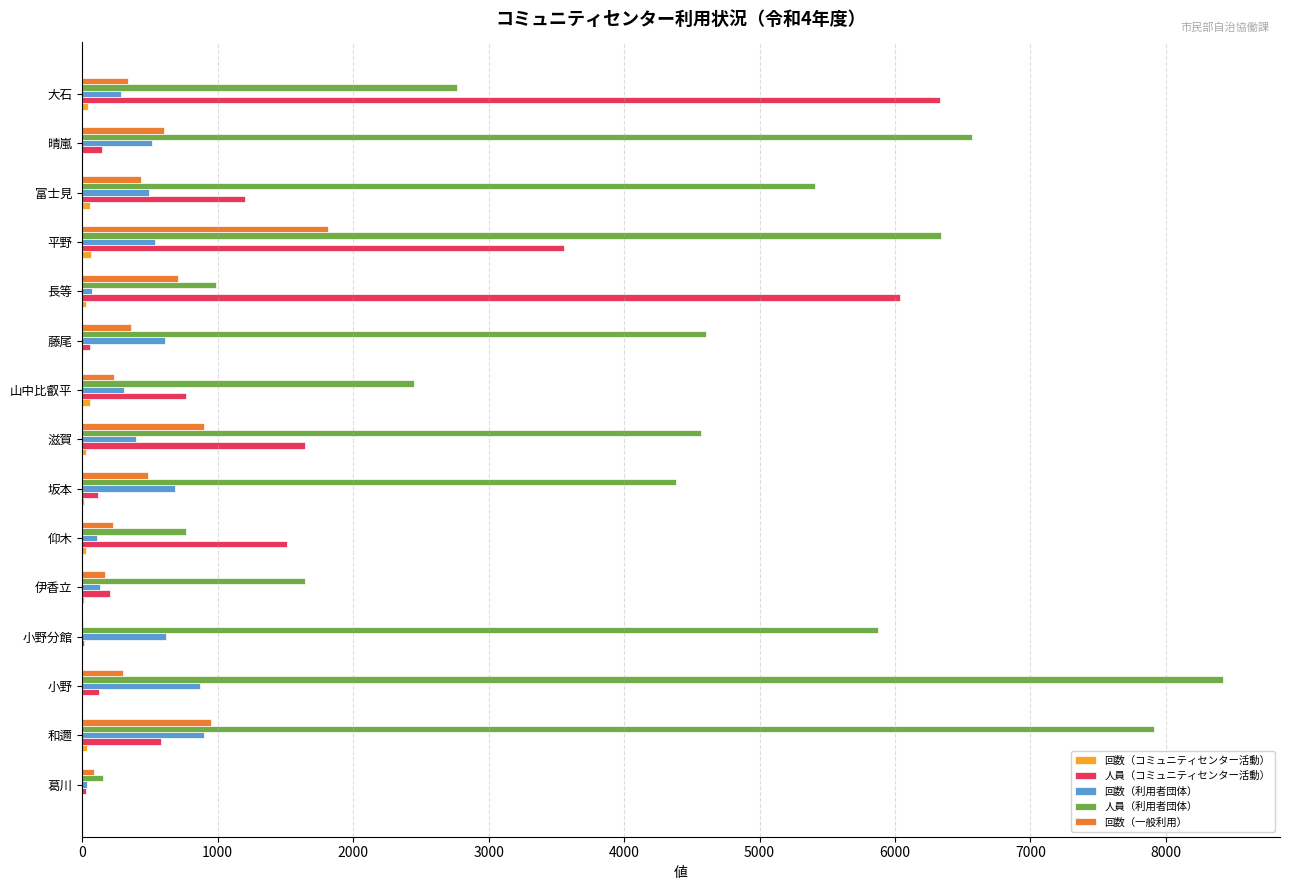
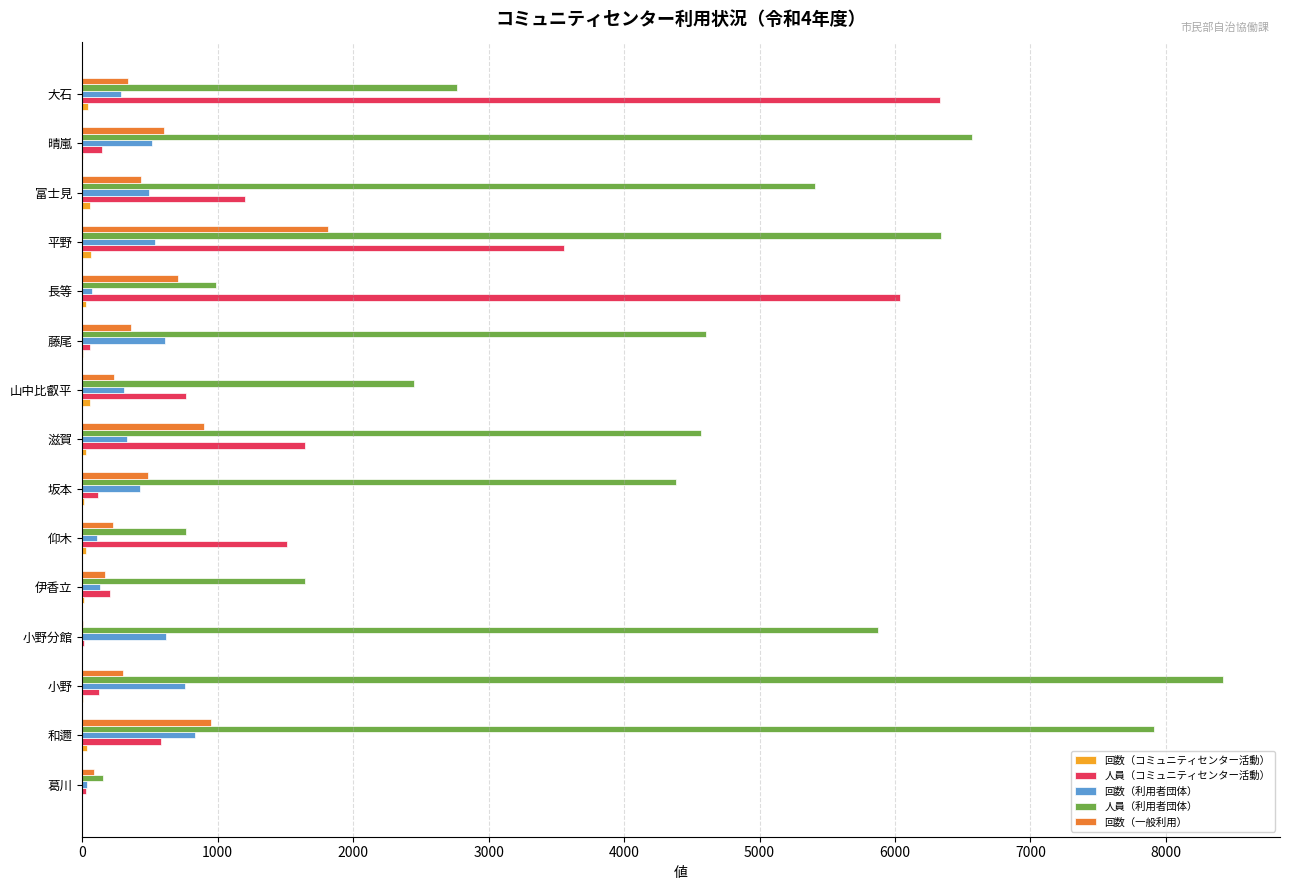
  {
    "人員（コミュニティセンター活動）": {
      "大石": 6330,
      "晴嵐": 150,
      "富士見": 1200,
      "平野": 3560,
      "長等": 6030,
      "藤尾": 60,
      "山中比叡平": 770,
      "滋賀": 1640,
      "坂本": 120,
      "仰木": 1520,
      "伊香立": 200,
      "小野": 120,
      "和邇": 580,
      "葛川": 30
    },
    "回数（利用者団体）": {
      "大石": 280,
      "晴嵐": 510,
      "富士見": 490,
      "平野": 540,
      "長等": 70,
      "藤尾": 610,
      "山中比叡平": 310,
-     "滋賀": 400,
-     "坂本": 680,
+     "滋賀": 330,
+     "坂本": 420,
      "仰木": 110,
      "伊香立": 130,
      "小野分館": 620,
-     "小野": 870,
-     "和邇": 900,
+     "小野": 760,
+     "和邇": 830,
      "葛川": 30
    },
    "人員（利用者団体）": {
      "大石": 2770,
      "晴嵐": 6570,
      "富士見": 5410,
      "平野": 6340,
      "長等": 990,
      "藤尾": 4610,
      "山中比叡平": 2450,
      "滋賀": 4570,
      "坂本": 4380,
      "仰木": 760,
      "伊香立": 1640,
      "小野分館": 5880,
      "小野": 8420,
      "和邇": 7910,
      "葛川": 150
    }
  }
